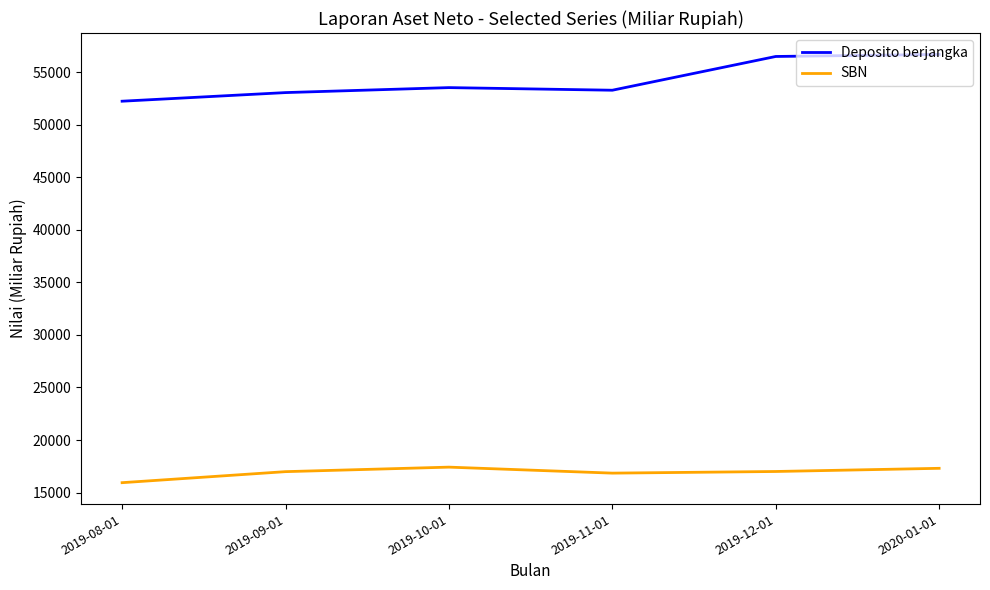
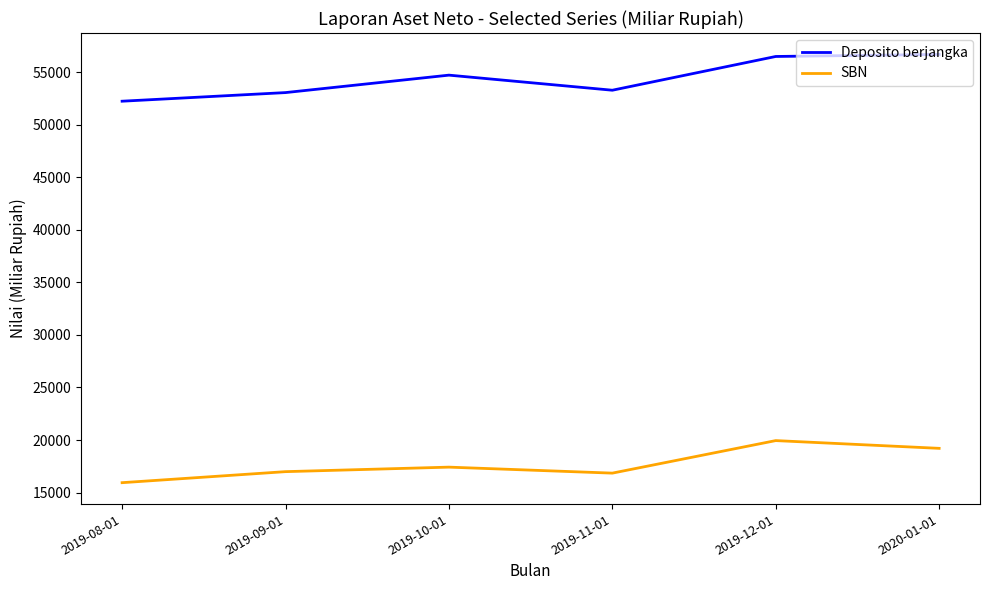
  {
    "Deposito berjangka": {
      "2019-08-01": 52200,
      "2019-09-01": 53000,
-     "2019-10-01": 53500,
+     "2019-10-01": 54700,
      "2019-11-01": 53300,
      "2019-12-01": 56500
    },
    "SBN": {
      "2019-08-01": 15900,
      "2019-09-01": 17000,
      "2019-10-01": 17400,
      "2019-11-01": 16900,
-     "2019-12-01": 17000,
-     "2020-01-01": 17300
+     "2019-12-01": 19900,
+     "2020-01-01": 19200
    }
  }
